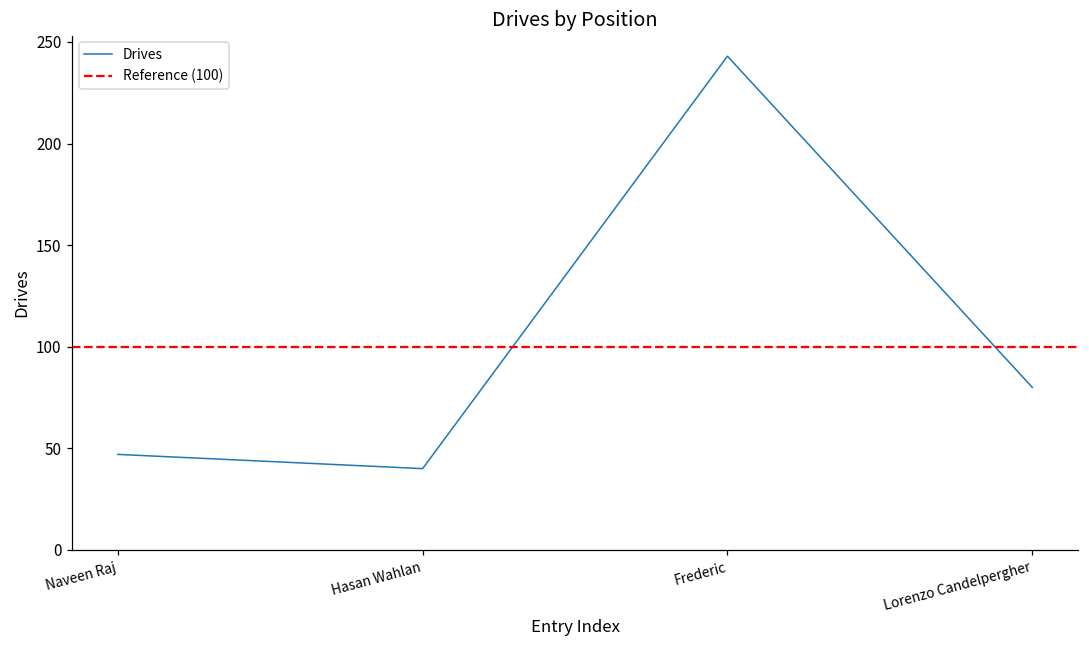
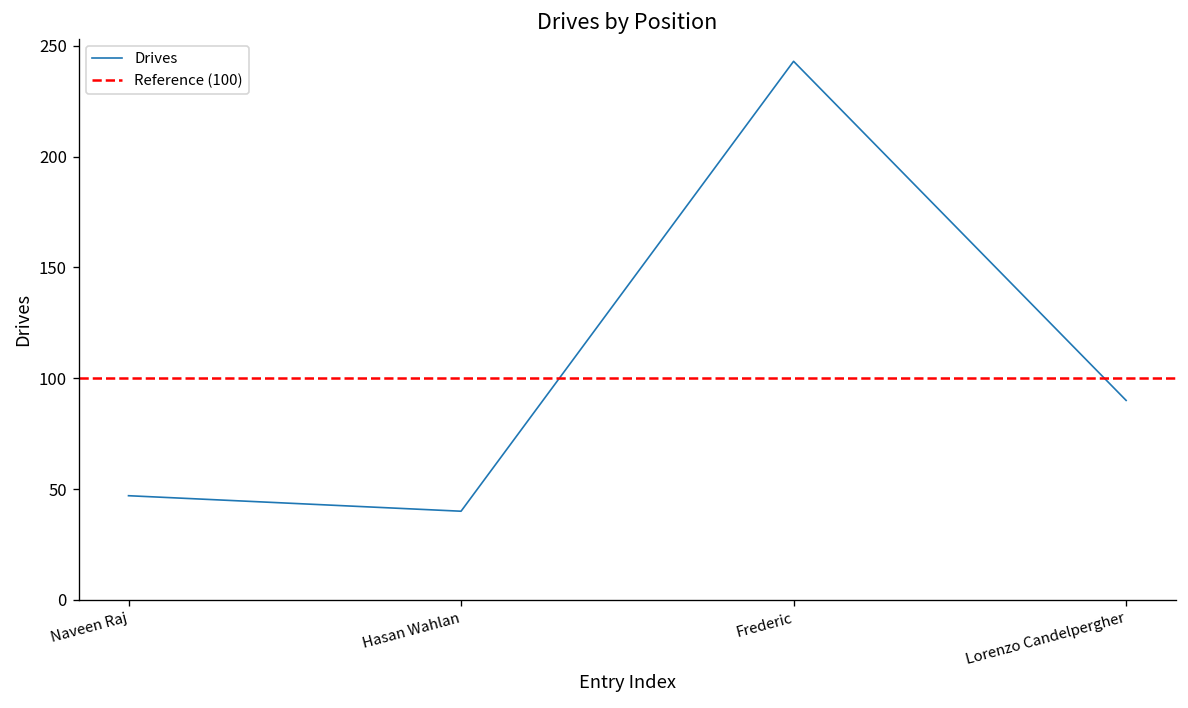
  {
    "Naveen Raj": 47,
    "Hasan Wahlan": 40,
    "Frederic": 243,
-   "Lorenzo Candelpergher": 80
+   "Lorenzo Candelpergher": 90
  }
